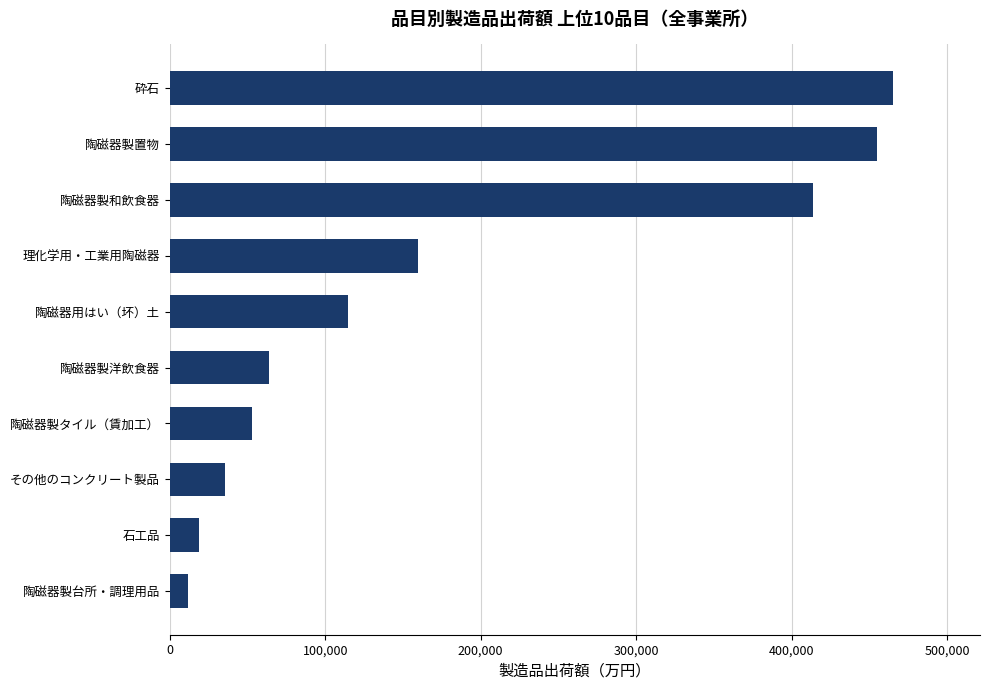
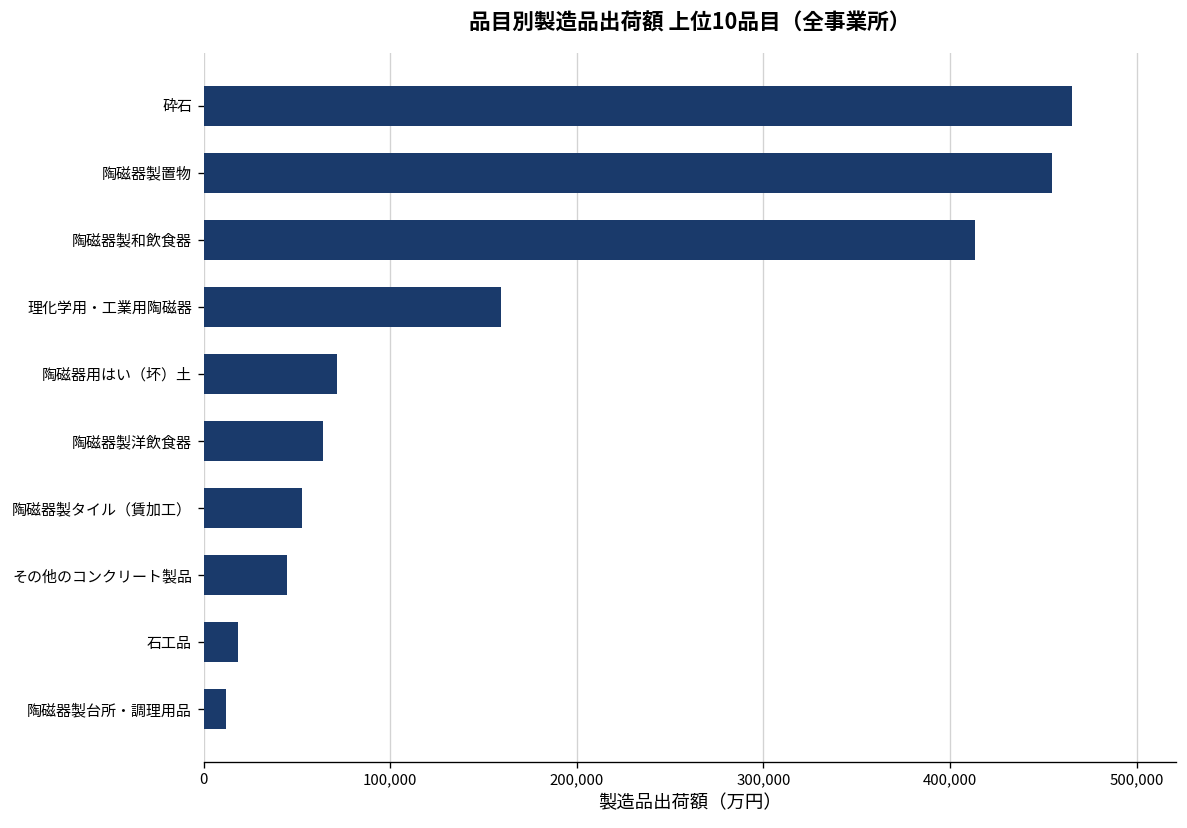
  {
    "砕石": "465,000",
    "陶磁器製置物": "455,000",
    "陶磁器製和飲食器": "414,000",
    "理化学用・工業用陶磁器": "159,000",
-   "陶磁器用はい（坏）土": "115,000",
+   "陶磁器用はい（坏）土": "71,000",
    "陶磁器製洋飲食器": "64,000",
    "陶磁器製タイル（賃加工）": "53,000",
-   "その他のコンクリート製品": "35,000",
+   "その他のコンクリート製品": "45,000",
    "石工品": "19,000",
    "陶磁器製台所・調理用品": "12,000"
  }
